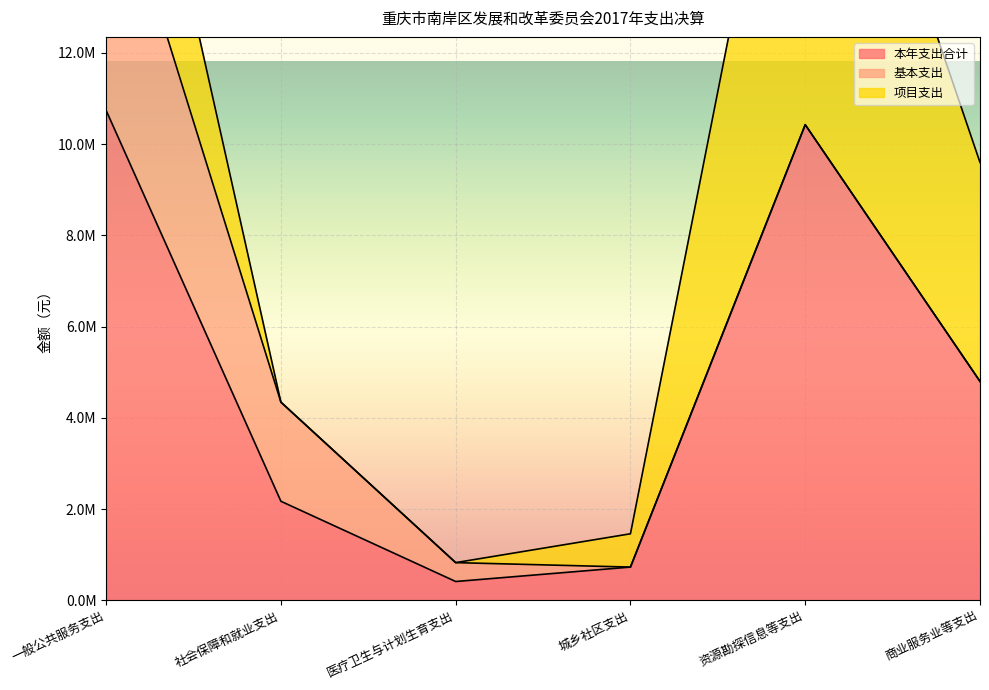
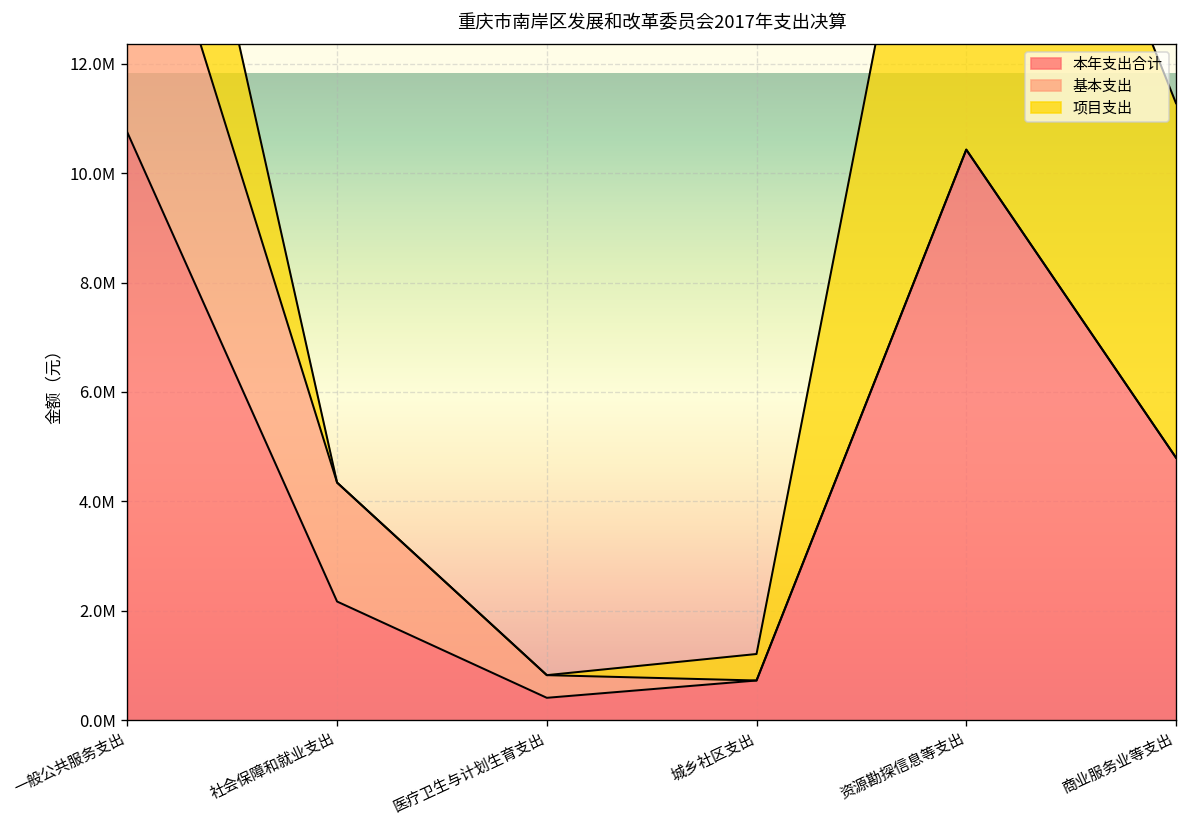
  {
    "项目支出": {
-     "城乡社区支出": 700000,
-     "商业服务业等支出": 4800000
+     "城乡社区支出": 500000,
+     "商业服务业等支出": 6500000
    }
  }
